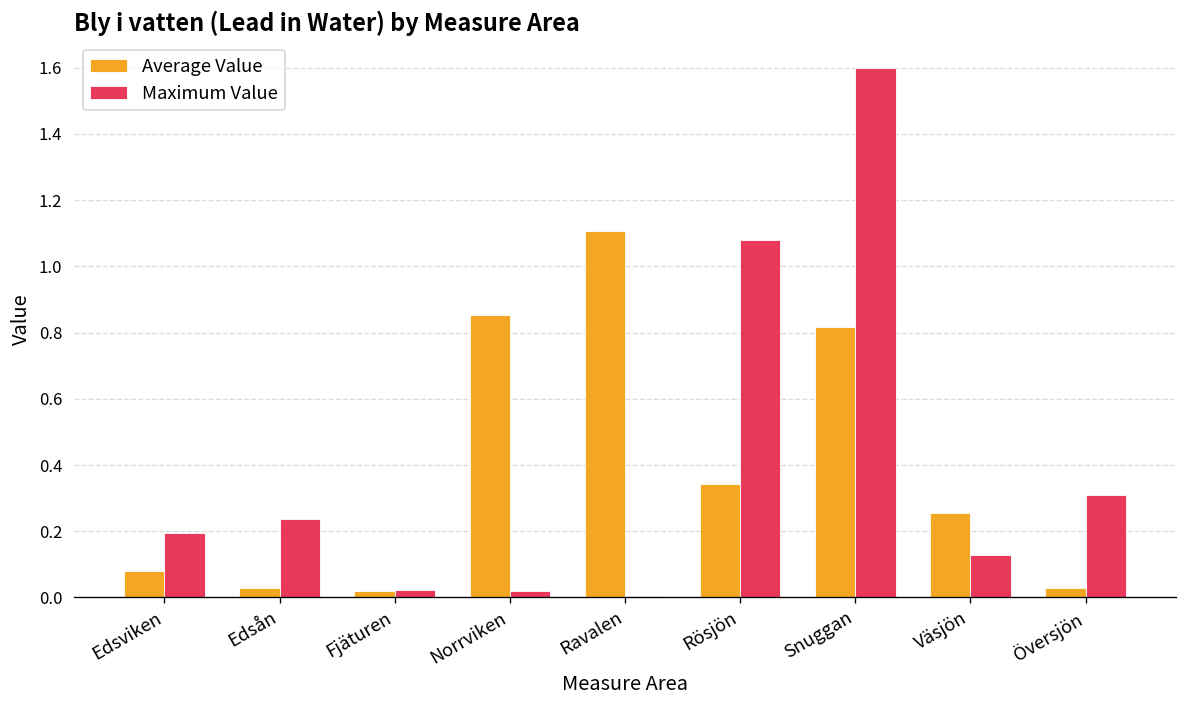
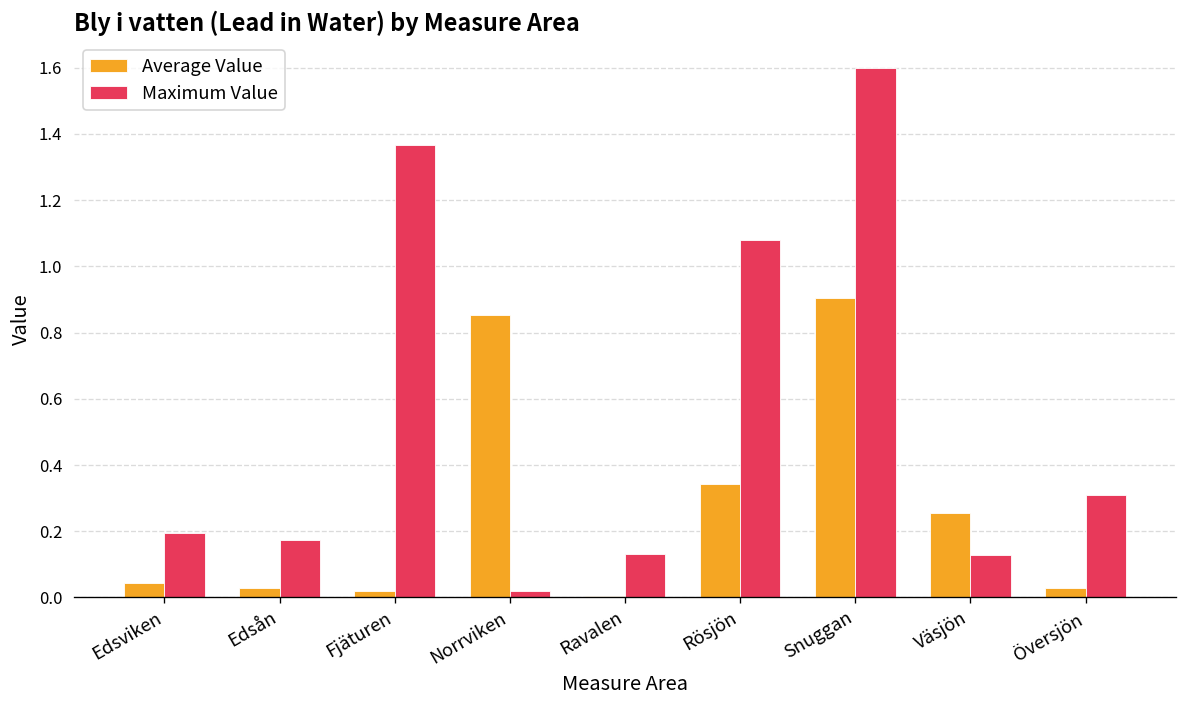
  {
    "Average Value": {
-     "Edsviken": 0.08,
+     "Edsviken": 0.05,
      "Edsån": 0.03,
      "Fjäturen": 0.02,
      "Norrviken": 0.85,
-     "Ravalen": 1.11,
+     "Ravalen": 0.01,
      "Rösjön": 0.34,
-     "Snuggan": 0.82,
+     "Snuggan": 0.90,
      "Väsjön": 0.26,
      "Översjön": 0.03
    },
    "Maximum Value": {
      "Edsviken": 0.20,
-     "Edsån": 0.24,
-     "Fjäturen": 0.02,
+     "Edsån": 0.18,
+     "Fjäturen": 1.37,
      "Norrviken": 0.02,
-     "Ravalen": 0.01,
+     "Ravalen": 0.13,
      "Rösjön": 1.08,
      "Snuggan": 1.60,
      "Väsjön": 0.13,
      "Översjön": 0.31
    }
  }
